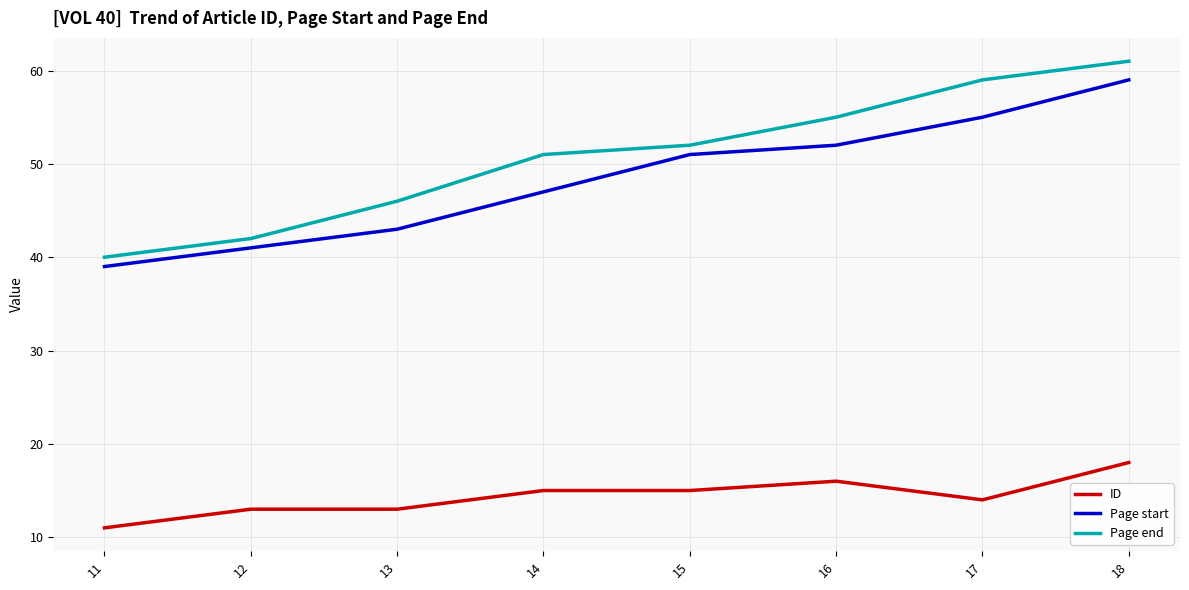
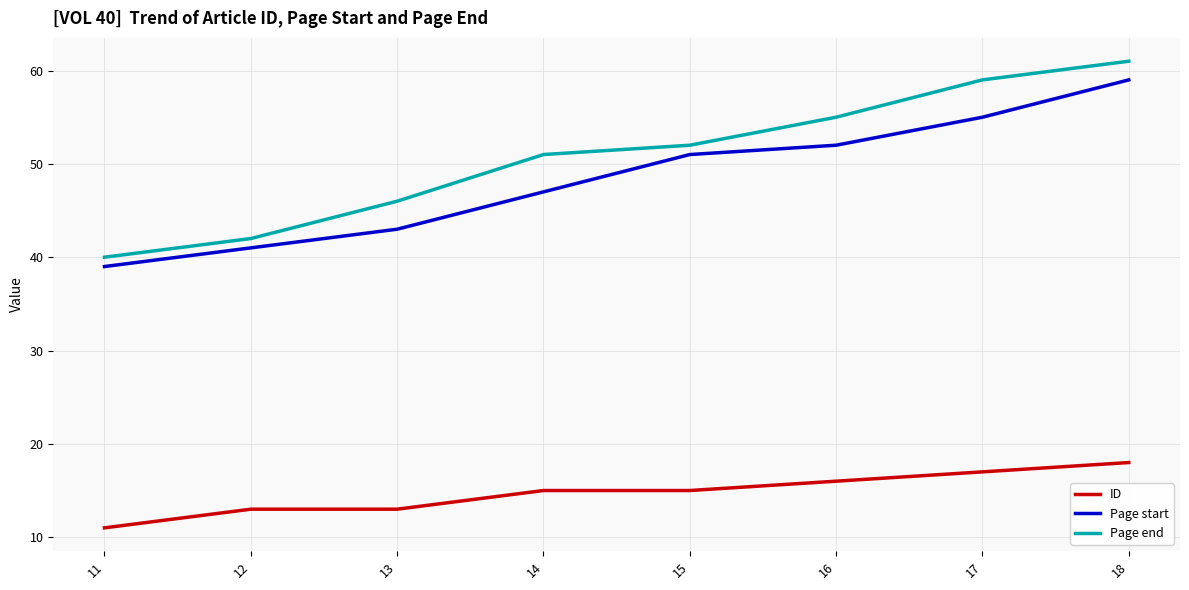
  {
    "ID": {
      "11": 11,
      "12": 13,
      "13": 13,
      "14": 15,
      "15": 15,
      "16": 16,
-     "17": 14,
+     "17": 17,
      "18": 18
    },
    "Page start": {
      "11": 39,
      "12": 41,
      "13": 43,
      "14": 47,
      "15": 51,
      "16": 52,
      "17": 55,
      "18": 59
    },
    "Page end": {
      "11": 40,
      "12": 42,
      "13": 46,
      "14": 51,
      "15": 52,
      "16": 55,
      "17": 59,
      "18": 61
    }
  }
